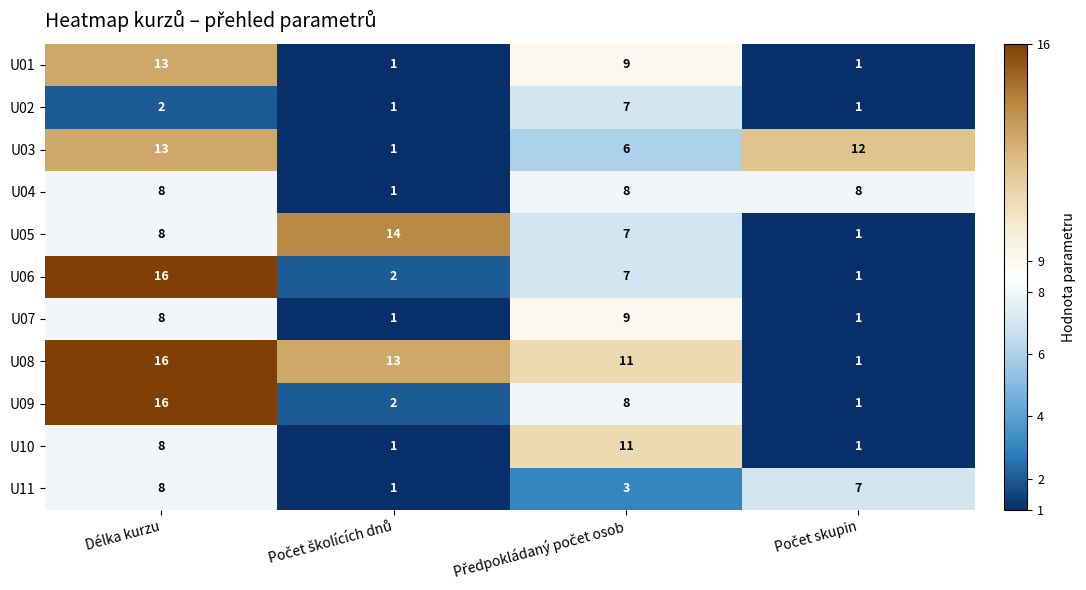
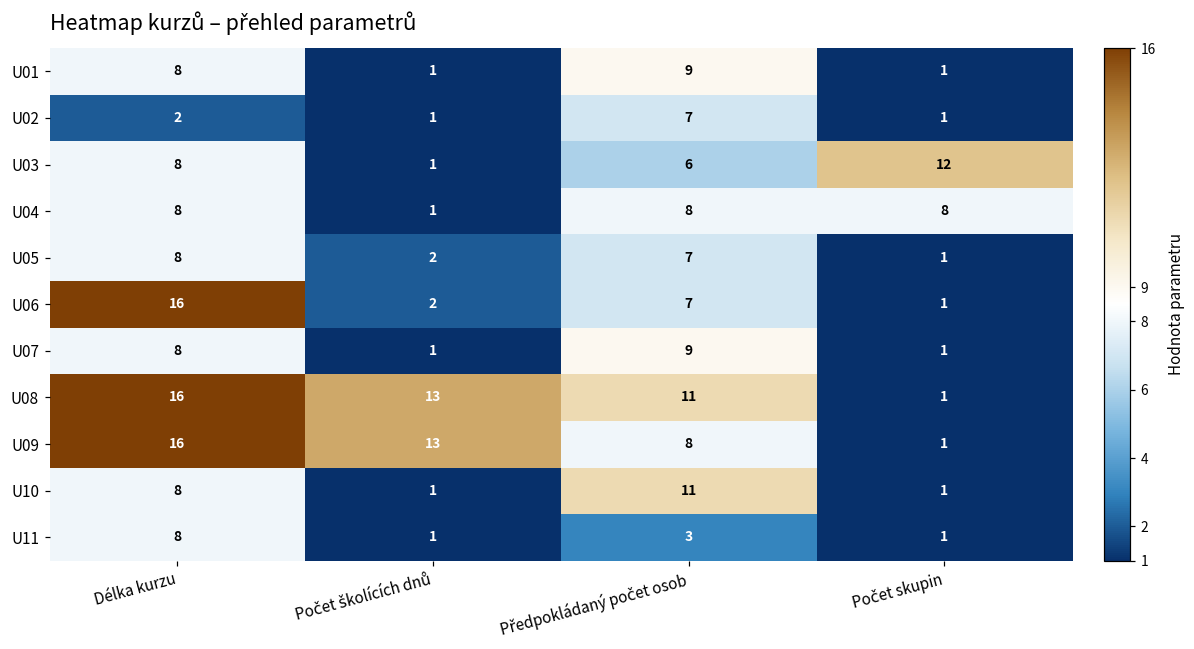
  {
    "U01": {
-     "Délka kurzu": 13,
+     "Délka kurzu": 8,
      "Počet školících dnů": 1,
      "Předpokládaný počet osob": 9,
      "Počet skupin": 1
    },
    "U02": {
      "Délka kurzu": 2,
      "Počet školících dnů": 1,
      "Předpokládaný počet osob": 7,
      "Počet skupin": 1
    },
    "U03": {
-     "Délka kurzu": 13,
+     "Délka kurzu": 8,
      "Počet školících dnů": 1,
      "Předpokládaný počet osob": 6,
      "Počet skupin": 12
    },
    "U04": {
      "Délka kurzu": 8,
      "Počet školících dnů": 1,
      "Předpokládaný počet osob": 8,
      "Počet skupin": 8
    },
    "U05": {
      "Délka kurzu": 8,
-     "Počet školících dnů": 14,
+     "Počet školících dnů": 2,
      "Předpokládaný počet osob": 7,
      "Počet skupin": 1
    },
    "U06": {
      "Délka kurzu": 16,
      "Počet školících dnů": 2,
      "Předpokládaný počet osob": 7,
      "Počet skupin": 1
    },
    "U07": {
      "Délka kurzu": 8,
      "Počet školících dnů": 1,
      "Předpokládaný počet osob": 9,
      "Počet skupin": 1
    },
    "U08": {
      "Délka kurzu": 16,
      "Počet školících dnů": 13,
      "Předpokládaný počet osob": 11,
      "Počet skupin": 1
    },
    "U09": {
      "Délka kurzu": 16,
-     "Počet školících dnů": 2,
+     "Počet školících dnů": 13,
      "Předpokládaný počet osob": 8,
      "Počet skupin": 1
    },
    "U10": {
      "Délka kurzu": 8,
      "Počet školících dnů": 1,
      "Předpokládaný počet osob": 11,
      "Počet skupin": 1
    },
    "U11": {
      "Délka kurzu": 8,
      "Počet školících dnů": 1,
      "Předpokládaný počet osob": 3,
-     "Počet skupin": 7
+     "Počet skupin": 1
    }
  }
